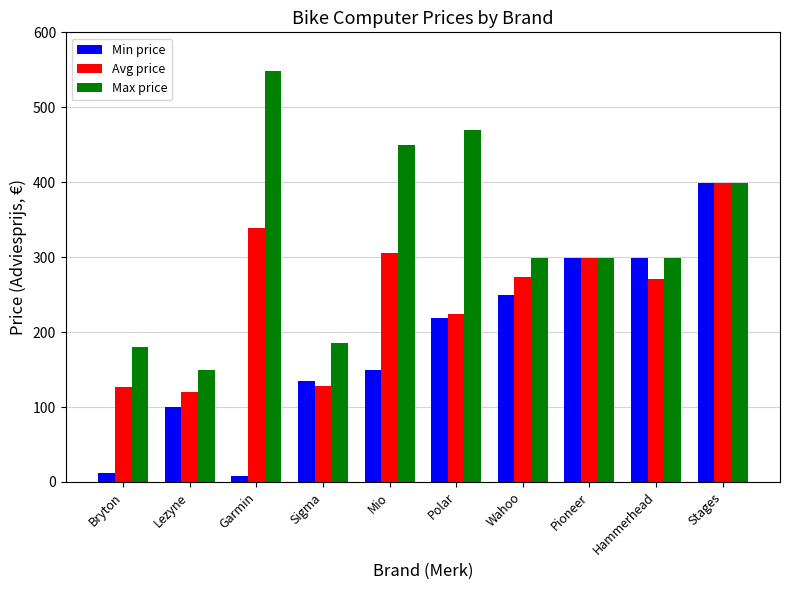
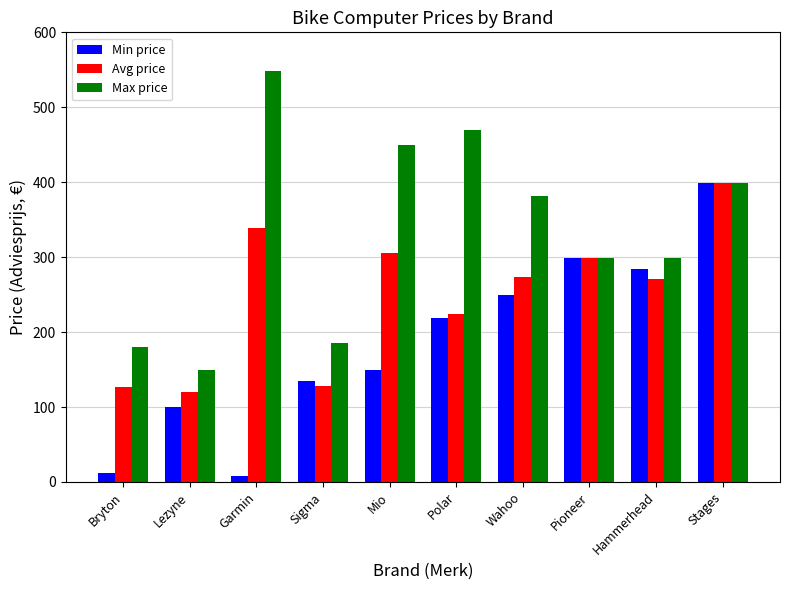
  {
    "Min price": {
      "Bryton": 10,
      "Lezyne": 100,
      "Garmin": 10,
      "Sigma": 140,
      "Mio": 150,
      "Polar": 220,
      "Wahoo": 250,
      "Pioneer": 300,
-     "Hammerhead": 300,
+     "Hammerhead": 280,
      "Stages": 400
    },
    "Avg price": {
      "Bryton": 130,
      "Lezyne": 120,
      "Garmin": 340,
      "Sigma": 130,
      "Mio": 300,
      "Polar": 220,
      "Wahoo": 270,
      "Pioneer": 300,
      "Hammerhead": 270,
      "Stages": 400
    },
    "Max price": {
      "Bryton": 180,
      "Lezyne": 150,
      "Garmin": 550,
      "Sigma": 190,
      "Mio": 450,
      "Polar": 470,
-     "Wahoo": 300,
+     "Wahoo": 380,
      "Pioneer": 300,
      "Hammerhead": 300,
      "Stages": 400
    }
  }
